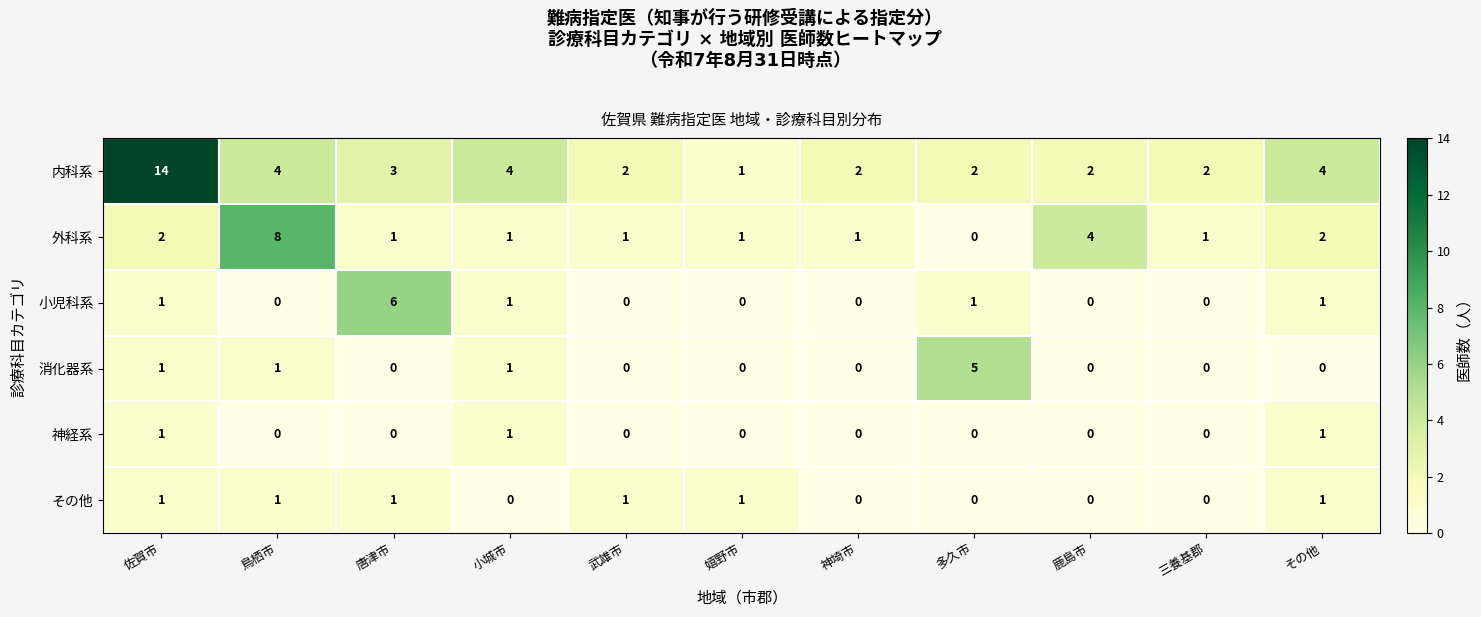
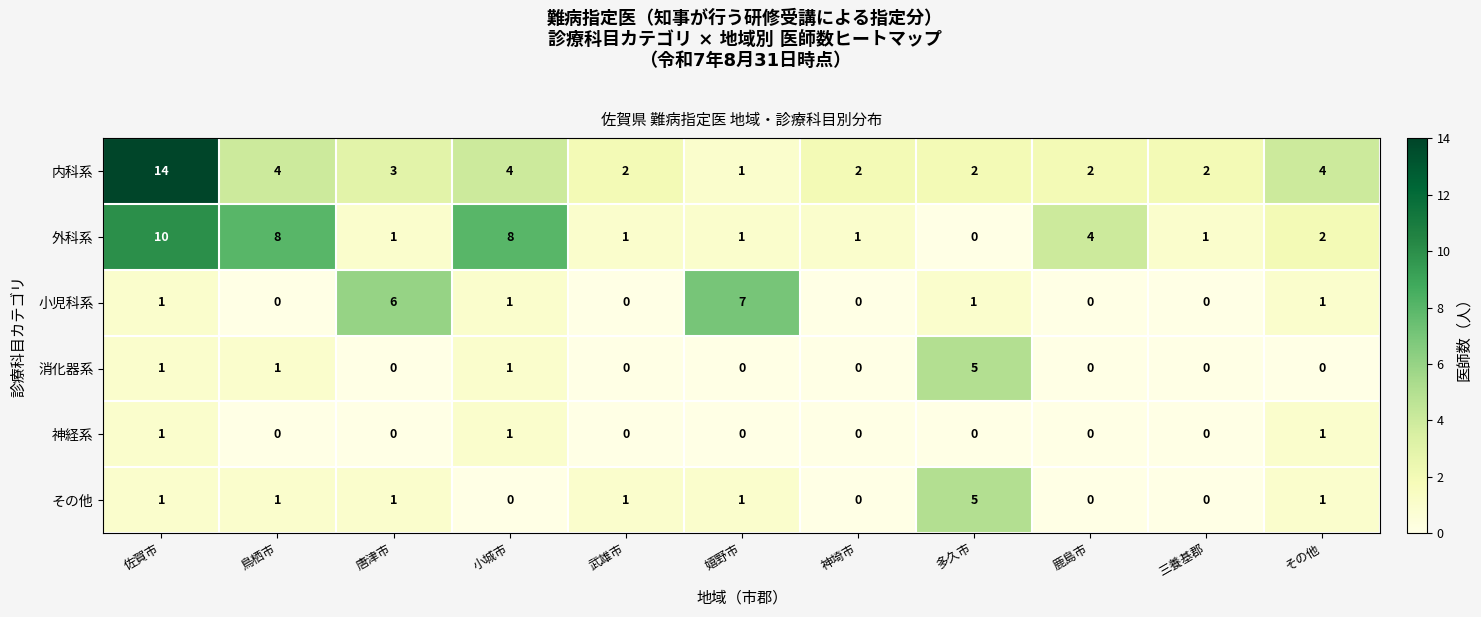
  {
    "内科系": {
      "佐賀市": 14,
      "鳥栖市": 4,
      "唐津市": 3,
      "小城市": 4,
      "武雄市": 2,
      "嬉野市": 1,
      "神埼市": 2,
      "多久市": 2,
      "鹿島市": 2,
      "三養基郡": 2,
      "その他": 4
    },
    "外科系": {
-     "佐賀市": 2,
+     "佐賀市": 10,
      "鳥栖市": 8,
      "唐津市": 1,
-     "小城市": 1,
+     "小城市": 8,
      "武雄市": 1,
      "嬉野市": 1,
      "神埼市": 1,
      "多久市": 0,
      "鹿島市": 4,
      "三養基郡": 1,
      "その他": 2
    },
    "小児科系": {
      "佐賀市": 1,
      "鳥栖市": 0,
      "唐津市": 6,
      "小城市": 1,
      "武雄市": 0,
-     "嬉野市": 0,
+     "嬉野市": 7,
      "神埼市": 0,
      "多久市": 1,
      "鹿島市": 0,
      "三養基郡": 0,
      "その他": 1
    },
    "消化器系": {
      "佐賀市": 1,
      "鳥栖市": 1,
      "唐津市": 0,
      "小城市": 1,
      "武雄市": 0,
      "嬉野市": 0,
      "神埼市": 0,
      "多久市": 5,
      "鹿島市": 0,
      "三養基郡": 0,
      "その他": 0
    },
    "神経系": {
      "佐賀市": 1,
      "鳥栖市": 0,
      "唐津市": 0,
      "小城市": 1,
      "武雄市": 0,
      "嬉野市": 0,
      "神埼市": 0,
      "多久市": 0,
      "鹿島市": 0,
      "三養基郡": 0,
      "その他": 1
    },
    "その他": {
      "佐賀市": 1,
      "鳥栖市": 1,
      "唐津市": 1,
      "小城市": 0,
      "武雄市": 1,
      "嬉野市": 1,
      "神埼市": 0,
-     "多久市": 0,
+     "多久市": 5,
      "鹿島市": 0,
      "三養基郡": 0,
      "その他": 1
    }
  }
